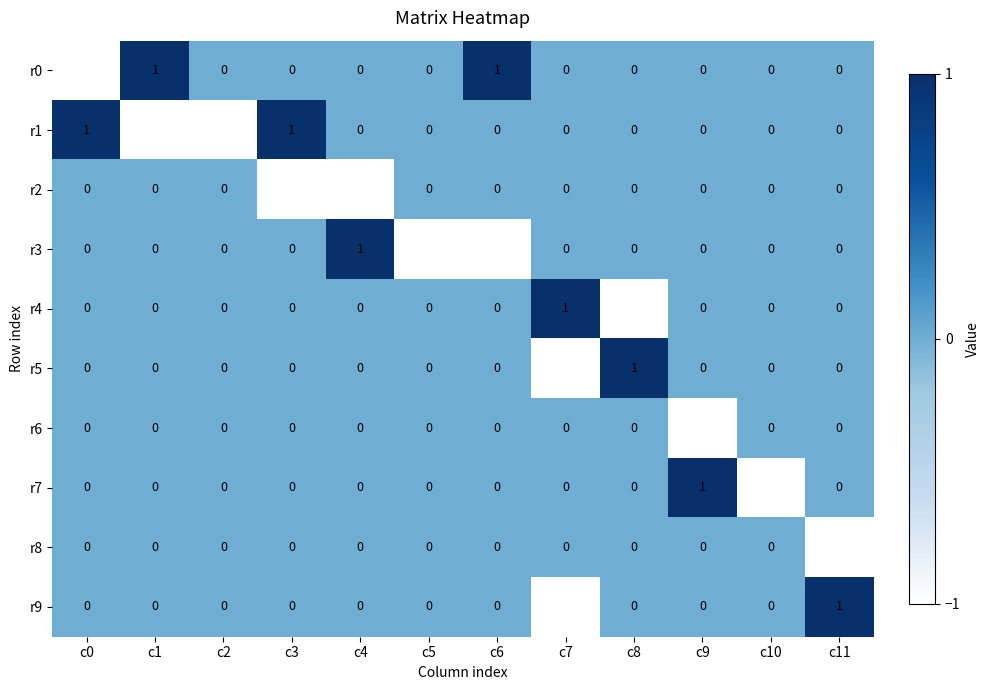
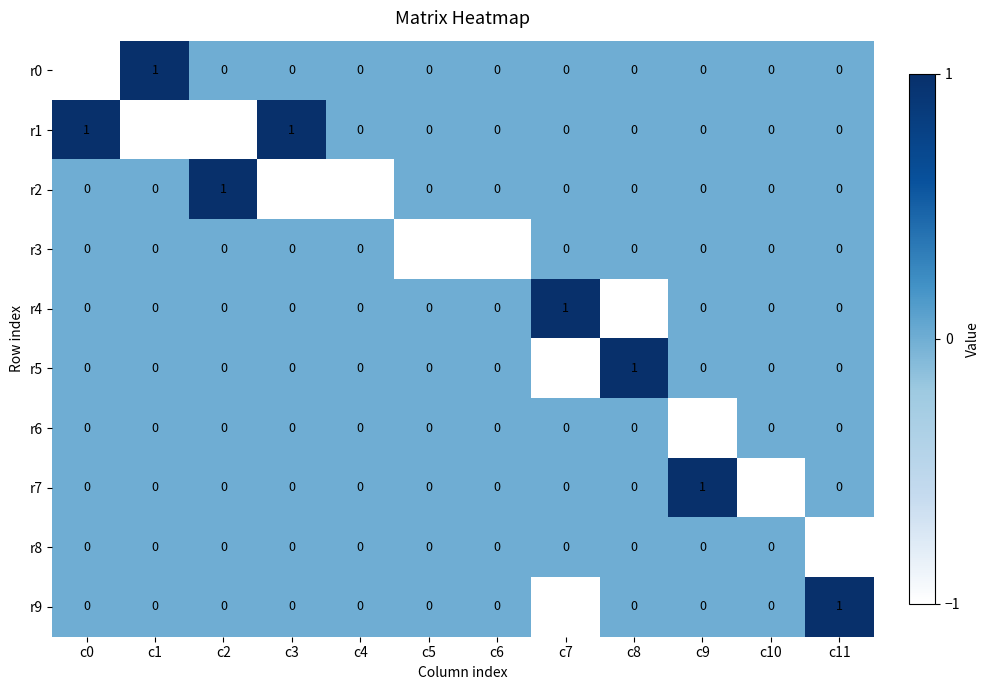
  {
    "r0": {
      "c1": 1,
      "c2": 0,
      "c3": 0,
      "c4": 0,
      "c5": 0,
-     "c6": 1,
+     "c6": 0,
      "c7": 0,
      "c8": 0,
      "c9": 0,
      "c10": 0,
      "c11": 0
    },
    "r1": {
      "c0": 1,
      "c3": 1,
      "c4": 0,
      "c5": 0,
      "c6": 0,
      "c7": 0,
      "c8": 0,
      "c9": 0,
      "c10": 0,
      "c11": 0
    },
    "r2": {
      "c0": 0,
      "c1": 0,
-     "c2": 0,
+     "c2": 1,
      "c5": 0,
      "c6": 0,
      "c7": 0,
      "c8": 0,
      "c9": 0,
      "c10": 0,
      "c11": 0
    },
    "r3": {
      "c0": 0,
      "c1": 0,
      "c2": 0,
      "c3": 0,
-     "c4": 1,
+     "c4": 0,
      "c7": 0,
      "c8": 0,
      "c9": 0,
      "c10": 0,
      "c11": 0
    },
    "r4": {
      "c0": 0,
      "c1": 0,
      "c2": 0,
      "c3": 0,
      "c4": 0,
      "c5": 0,
      "c6": 0,
      "c7": 1,
      "c9": 0,
      "c10": 0,
      "c11": 0
    },
    "r5": {
      "c0": 0,
      "c1": 0,
      "c2": 0,
      "c3": 0,
      "c4": 0,
      "c5": 0,
      "c6": 0,
      "c8": 1,
      "c9": 0,
      "c10": 0,
      "c11": 0
    },
    "r6": {
      "c0": 0,
      "c1": 0,
      "c2": 0,
      "c3": 0,
      "c4": 0,
      "c5": 0,
      "c6": 0,
      "c7": 0,
      "c8": 0,
      "c10": 0,
      "c11": 0
    },
    "r7": {
      "c0": 0,
      "c1": 0,
      "c2": 0,
      "c3": 0,
      "c4": 0,
      "c5": 0,
      "c6": 0,
      "c7": 0,
      "c8": 0,
      "c9": 1,
      "c11": 0
    },
    "r8": {
      "c0": 0,
      "c1": 0,
      "c2": 0,
      "c3": 0,
      "c4": 0,
      "c5": 0,
      "c6": 0,
      "c7": 0,
      "c8": 0,
      "c9": 0,
      "c10": 0
    },
    "r9": {
      "c0": 0,
      "c1": 0,
      "c2": 0,
      "c3": 0,
      "c4": 0,
      "c5": 0,
      "c6": 0,
      "c8": 0,
      "c9": 0,
      "c10": 0,
      "c11": 1
    }
  }
